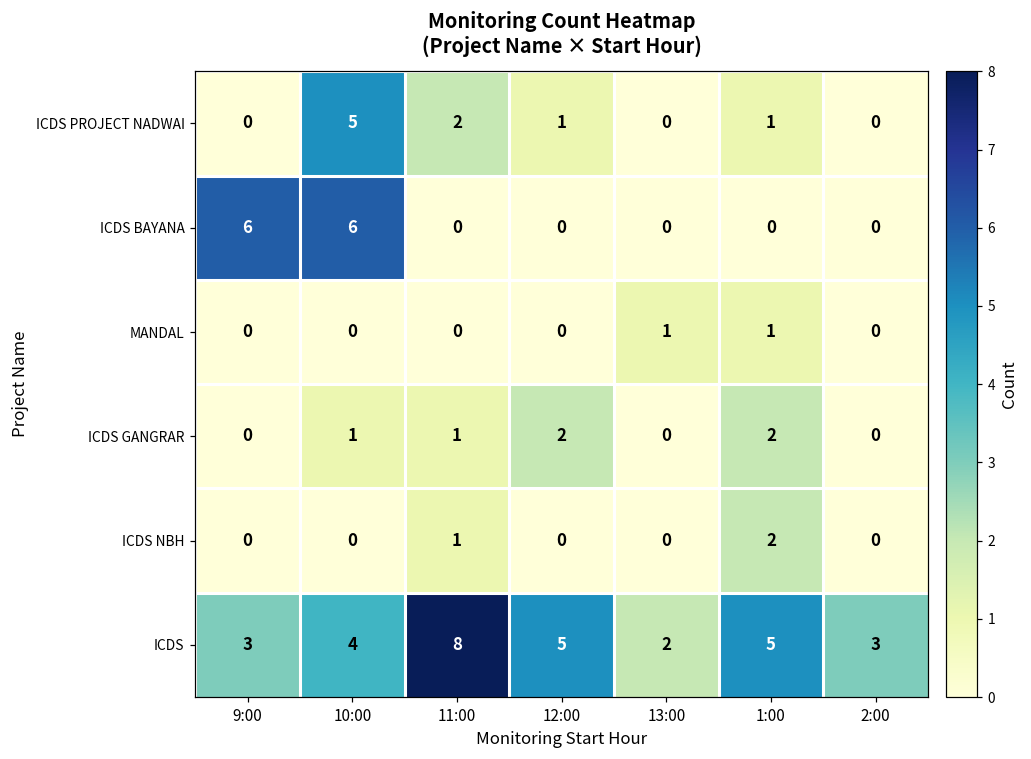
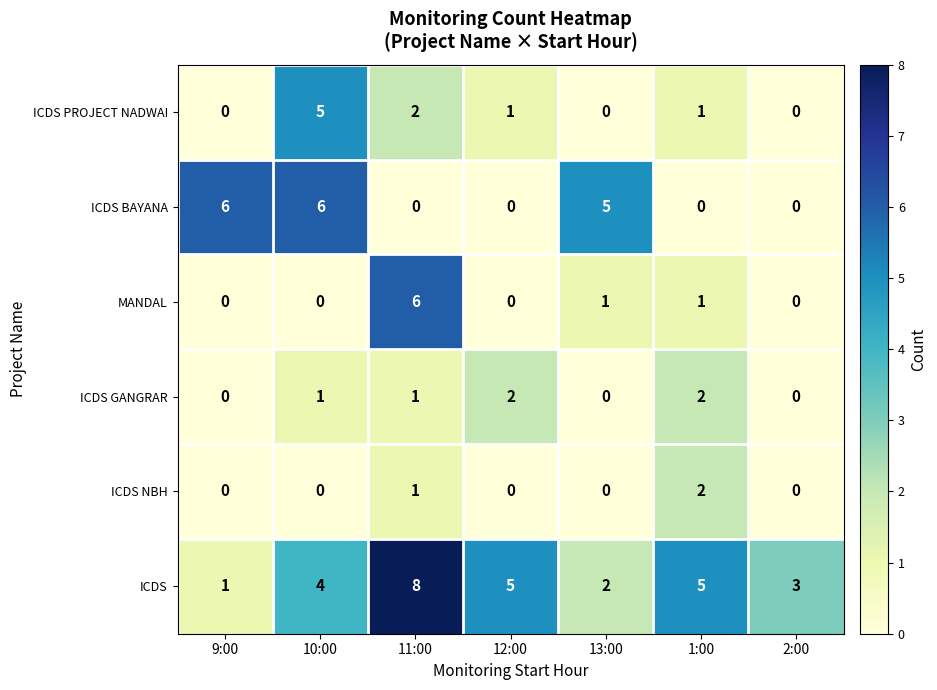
  {
    "ICDS PROJECT NADWAI": {
      "9:00": 0,
      "10:00": 5,
      "11:00": 2,
      "12:00": 1,
      "13:00": 0,
      "1:00": 1,
      "2:00": 0
    },
    "ICDS BAYANA": {
      "9:00": 6,
      "10:00": 6,
      "11:00": 0,
      "12:00": 0,
-     "13:00": 0,
+     "13:00": 5,
      "1:00": 0,
      "2:00": 0
    },
    "MANDAL": {
      "9:00": 0,
      "10:00": 0,
-     "11:00": 0,
+     "11:00": 6,
      "12:00": 0,
      "13:00": 1,
      "1:00": 1,
      "2:00": 0
    },
    "ICDS GANGRAR": {
      "9:00": 0,
      "10:00": 1,
      "11:00": 1,
      "12:00": 2,
      "13:00": 0,
      "1:00": 2,
      "2:00": 0
    },
    "ICDS NBH": {
      "9:00": 0,
      "10:00": 0,
      "11:00": 1,
      "12:00": 0,
      "13:00": 0,
      "1:00": 2,
      "2:00": 0
    },
    "ICDS": {
-     "9:00": 3,
+     "9:00": 1,
      "10:00": 4,
      "11:00": 8,
      "12:00": 5,
      "13:00": 2,
      "1:00": 5,
      "2:00": 3
    }
  }
